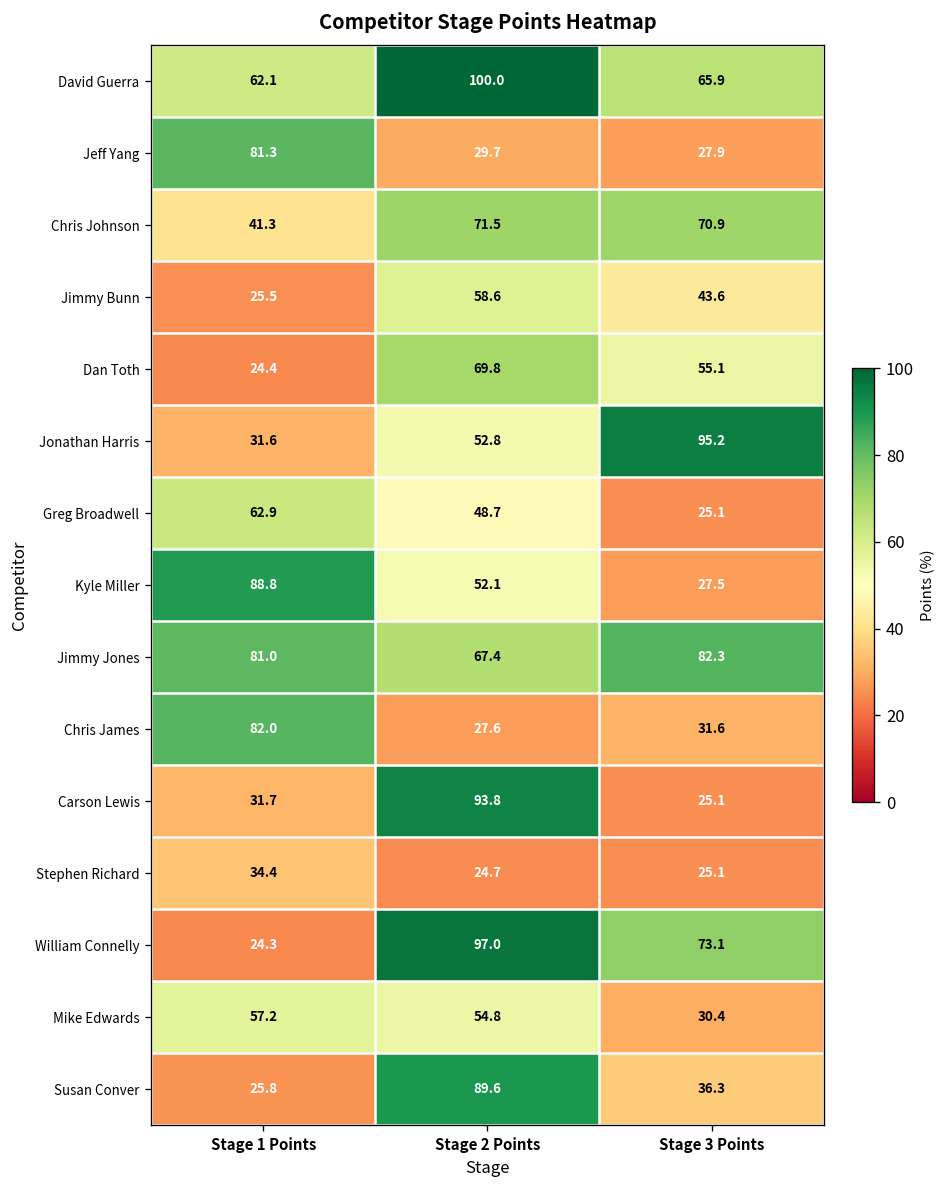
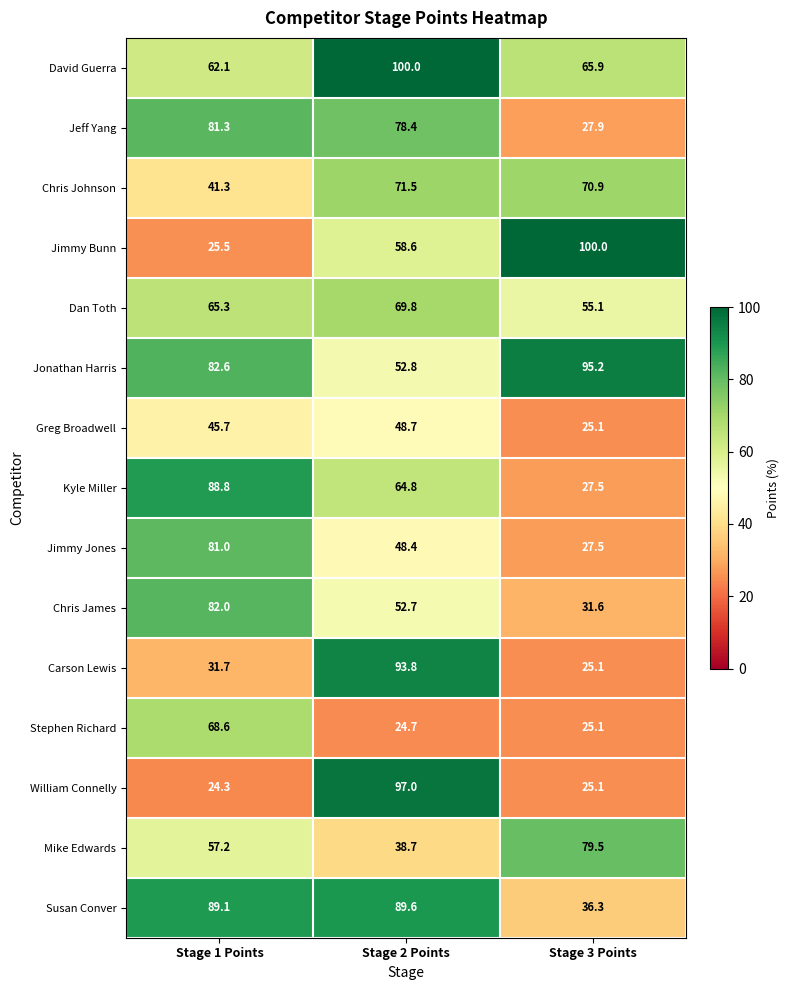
  {
    "David Guerra": {
      "Stage 1 Points": 62.1,
      "Stage 2 Points": 100.0,
      "Stage 3 Points": 65.9
    },
    "Jeff Yang": {
      "Stage 1 Points": 81.3,
-     "Stage 2 Points": 29.7,
+     "Stage 2 Points": 78.4,
      "Stage 3 Points": 27.9
    },
    "Chris Johnson": {
      "Stage 1 Points": 41.3,
      "Stage 2 Points": 71.5,
      "Stage 3 Points": 70.9
    },
    "Jimmy Bunn": {
      "Stage 1 Points": 25.5,
      "Stage 2 Points": 58.6,
-     "Stage 3 Points": 43.6
+     "Stage 3 Points": 100.0
    },
    "Dan Toth": {
-     "Stage 1 Points": 24.4,
+     "Stage 1 Points": 65.3,
      "Stage 2 Points": 69.8,
      "Stage 3 Points": 55.1
    },
    "Jonathan Harris": {
-     "Stage 1 Points": 31.6,
+     "Stage 1 Points": 82.6,
      "Stage 2 Points": 52.8,
      "Stage 3 Points": 95.2
    },
    "Greg Broadwell": {
-     "Stage 1 Points": 62.9,
+     "Stage 1 Points": 45.7,
      "Stage 2 Points": 48.7,
      "Stage 3 Points": 25.1
    },
    "Kyle Miller": {
      "Stage 1 Points": 88.8,
-     "Stage 2 Points": 52.1,
+     "Stage 2 Points": 64.8,
      "Stage 3 Points": 27.5
    },
    "Jimmy Jones": {
      "Stage 1 Points": 81.0,
-     "Stage 2 Points": 67.4,
-     "Stage 3 Points": 82.3
+     "Stage 2 Points": 48.4,
+     "Stage 3 Points": 27.5
    },
    "Chris James": {
      "Stage 1 Points": 82.0,
-     "Stage 2 Points": 27.6,
+     "Stage 2 Points": 52.7,
      "Stage 3 Points": 31.6
    },
    "Carson Lewis": {
      "Stage 1 Points": 31.7,
      "Stage 2 Points": 93.8,
      "Stage 3 Points": 25.1
    },
    "Stephen Richard": {
-     "Stage 1 Points": 34.4,
+     "Stage 1 Points": 68.6,
      "Stage 2 Points": 24.7,
      "Stage 3 Points": 25.1
    },
    "William Connelly": {
      "Stage 1 Points": 24.3,
      "Stage 2 Points": 97.0,
-     "Stage 3 Points": 73.1
+     "Stage 3 Points": 25.1
    },
    "Mike Edwards": {
      "Stage 1 Points": 57.2,
-     "Stage 2 Points": 54.8,
-     "Stage 3 Points": 30.4
+     "Stage 2 Points": 38.7,
+     "Stage 3 Points": 79.5
    },
    "Susan Conver": {
-     "Stage 1 Points": 25.8,
+     "Stage 1 Points": 89.1,
      "Stage 2 Points": 89.6,
      "Stage 3 Points": 36.3
    }
  }
